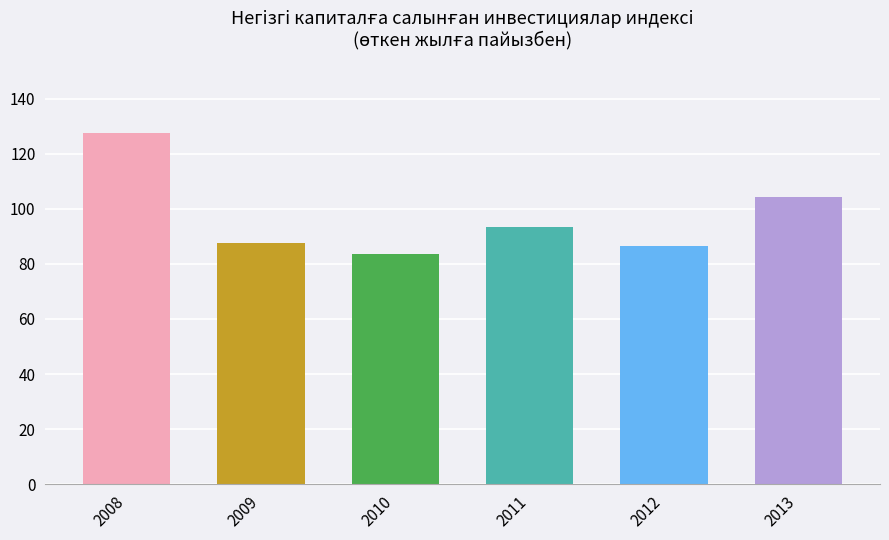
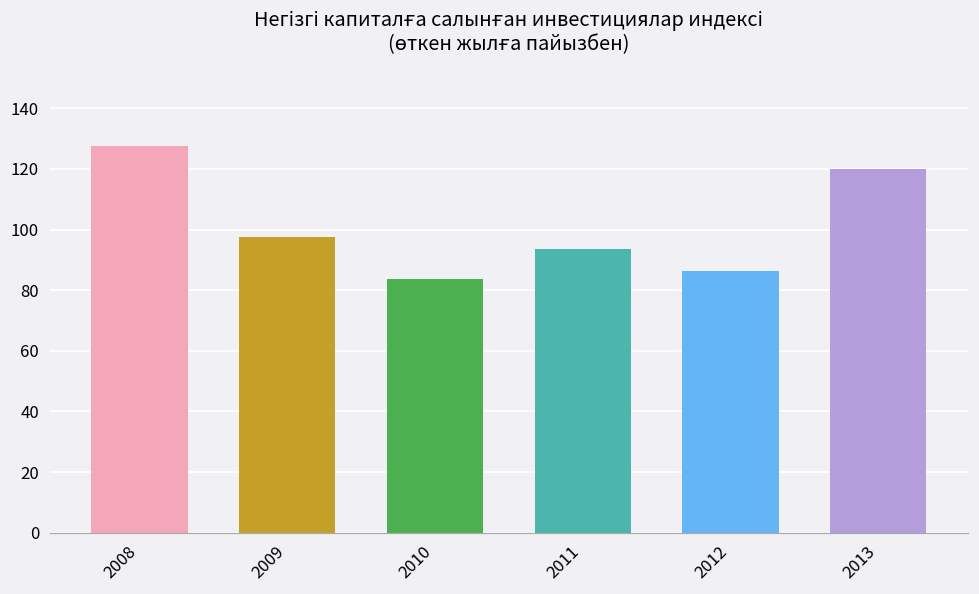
  {
    "2008": 128,
-   "2009": 87,
+   "2009": 97,
    "2010": 84,
    "2011": 94,
    "2012": 86,
-   "2013": 104
+   "2013": 120
  }
